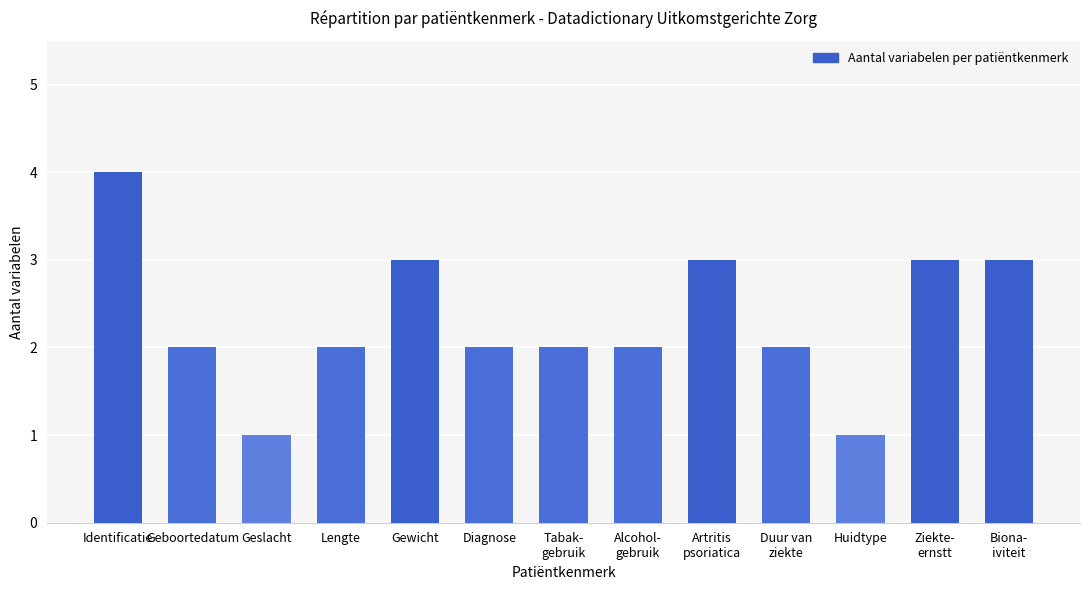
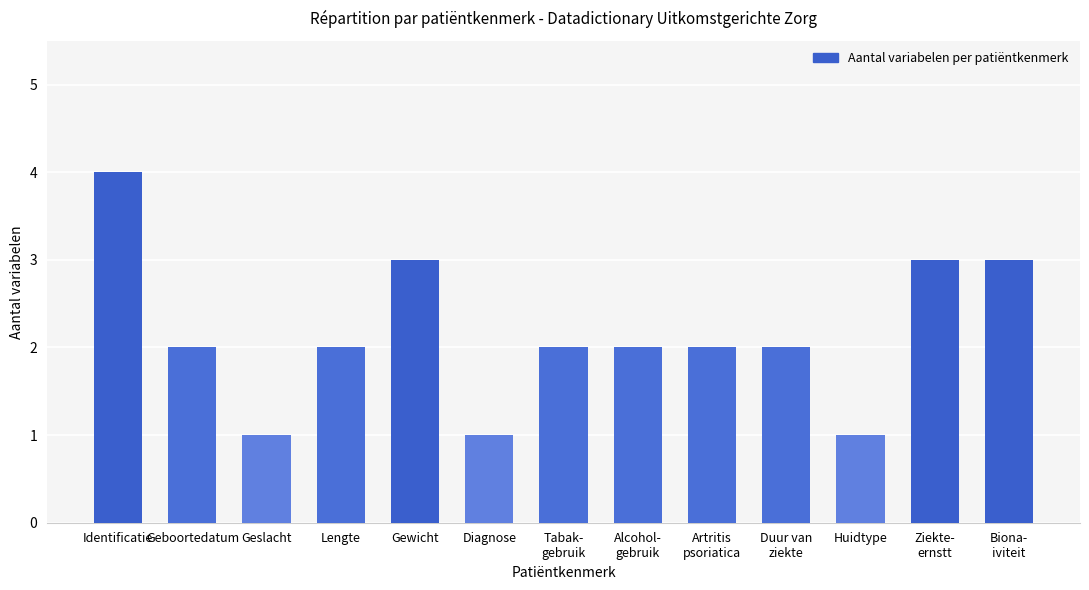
  {
    "Identificatie": 4,
    "Geboortedatum": 2,
    "Geslacht": 1,
    "Lengte": 2,
    "Gewicht": 3,
-   "Diagnose": 2,
+   "Diagnose": 1,
    "Tabak- gebruik": 2,
    "Alcohol- gebruik": 2,
-   "Artritis psoriatica": 3,
+   "Artritis psoriatica": 2,
    "Duur van ziekte": 2,
    "Huidtype": 1,
    "Ziekte- ernstt": 3,
    "Biona- iviteit": 3
  }
